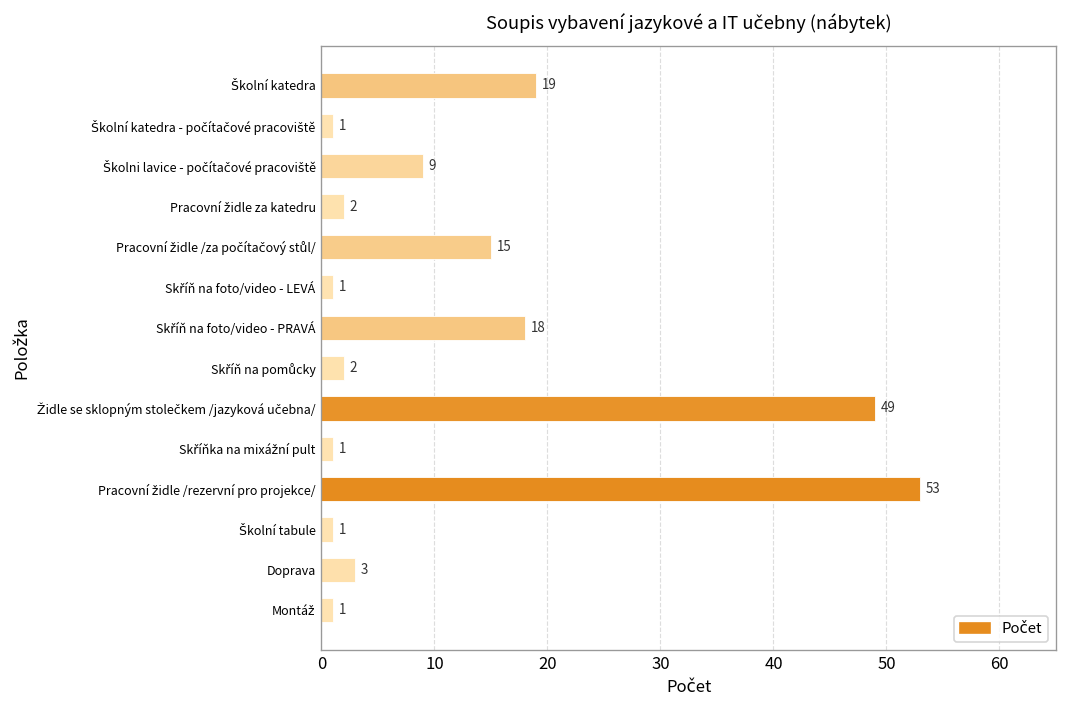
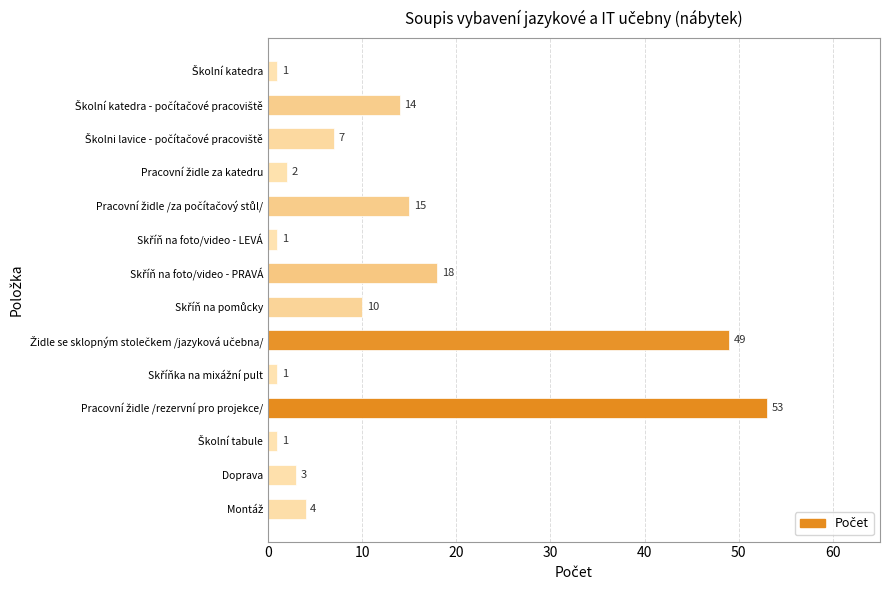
  {
-   "Školní katedra": 19,
-   "Školní katedra - počítačové pracoviště": 1,
-   "Školni lavice - počítačové pracoviště": 9,
+   "Školní katedra": 1,
+   "Školní katedra - počítačové pracoviště": 14,
+   "Školni lavice - počítačové pracoviště": 7,
    "Pracovní židle za katedru": 2,
    "Pracovní židle /za počítačový stůl/": 15,
    "Skříň na foto/video - LEVÁ": 1,
    "Skříň na foto/video - PRAVÁ": 18,
-   "Skříň na pomůcky": 2,
+   "Skříň na pomůcky": 10,
    "Židle se sklopným stolečkem /jazyková učebna/": 49,
    "Skříňka na mixážní pult": 1,
    "Pracovní židle /rezervní pro projekce/": 53,
    "Školní tabule": 1,
    "Doprava": 3,
-   "Montáž": 1
+   "Montáž": 4
  }
